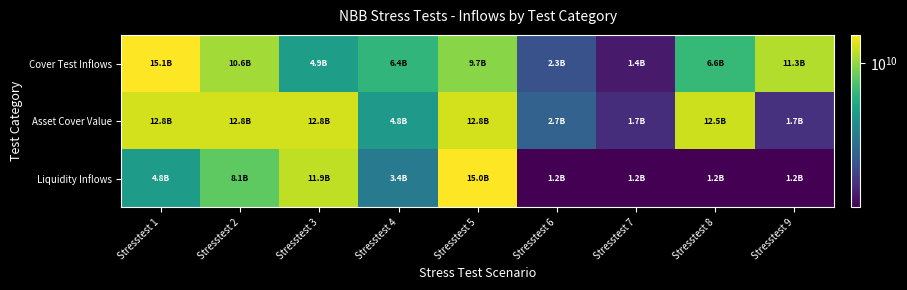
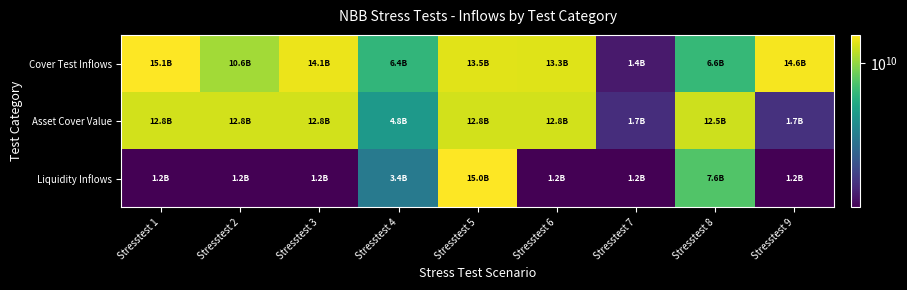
  {
    "Cover Test Inflows": {
      "Stresstest 1": "15.1B",
      "Stresstest 2": "10.6B",
-     "Stresstest 3": "4.9B",
+     "Stresstest 3": "14.1B",
      "Stresstest 4": "6.4B",
-     "Stresstest 5": "9.7B",
-     "Stresstest 6": "2.3B",
+     "Stresstest 5": "13.5B",
+     "Stresstest 6": "13.3B",
      "Stresstest 7": "1.4B",
      "Stresstest 8": "6.6B",
-     "Stresstest 9": "11.3B"
+     "Stresstest 9": "14.6B"
    },
    "Asset Cover Value": {
      "Stresstest 1": "12.8B",
      "Stresstest 2": "12.8B",
      "Stresstest 3": "12.8B",
      "Stresstest 4": "4.8B",
      "Stresstest 5": "12.8B",
-     "Stresstest 6": "2.7B",
+     "Stresstest 6": "12.8B",
      "Stresstest 7": "1.7B",
      "Stresstest 8": "12.5B",
      "Stresstest 9": "1.7B"
    },
    "Liquidity Inflows": {
-     "Stresstest 1": "4.8B",
-     "Stresstest 2": "8.1B",
-     "Stresstest 3": "11.9B",
+     "Stresstest 1": "1.2B",
+     "Stresstest 2": "1.2B",
+     "Stresstest 3": "1.2B",
      "Stresstest 4": "3.4B",
      "Stresstest 5": "15.0B",
      "Stresstest 6": "1.2B",
      "Stresstest 7": "1.2B",
-     "Stresstest 8": "1.2B",
+     "Stresstest 8": "7.6B",
      "Stresstest 9": "1.2B"
    }
  }
